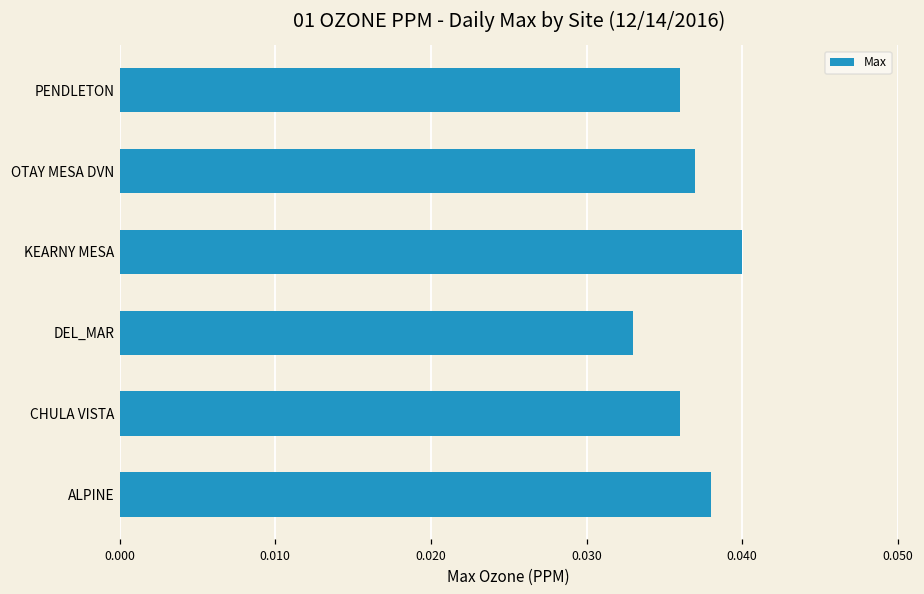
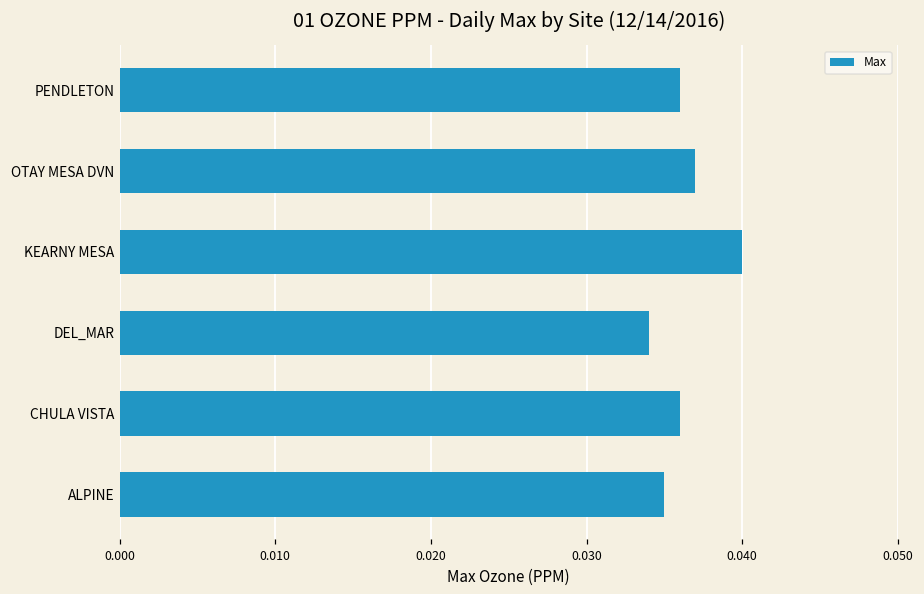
  {
    "PENDLETON": 0.036,
    "OTAY MESA DVN": 0.037,
    "KEARNY MESA": 0.040,
-   "DEL_MAR": 0.033,
+   "DEL_MAR": 0.034,
    "CHULA VISTA": 0.036,
-   "ALPINE": 0.038
+   "ALPINE": 0.035
  }
